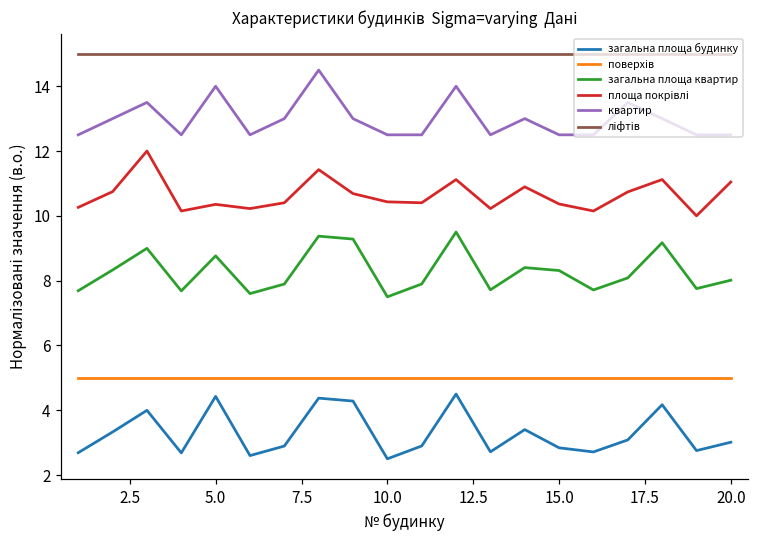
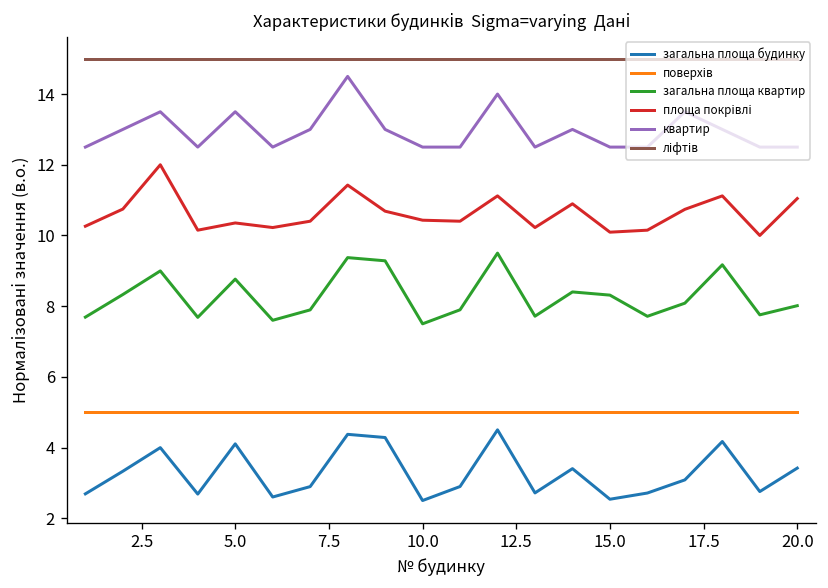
  {
    "загальна площа будинку": {
-     "5.0": 4.4,
+     "5.0": 4.1,
      "10.0": 2.5,
-     "15.0": 2.8,
-     "20.0": 3.0
+     "15.0": 2.5,
+     "20.0": 3.4
    },
    "поверхів": {
      "5.0": 5.0,
      "10.0": 5.0,
      "15.0": 5.0,
      "20.0": 5.0
    },
    "загальна площа квартир": {
      "5.0": 8.8,
      "10.0": 7.5,
      "15.0": 8.3,
      "20.0": 8.0
    },
    "площа покрівлі": {
      "5.0": 10.4,
      "10.0": 10.4,
-     "15.0": 10.4,
+     "15.0": 10.1,
      "20.0": 11.0
    },
    "квартир": {
-     "5.0": 14.0,
+     "5.0": 13.5,
      "10.0": 12.5,
      "15.0": 12.5
    },
    "ліфтів": {
      "5.0": 15.0,
      "10.0": 15.0,
      "15.0": 15.0
    }
  }
